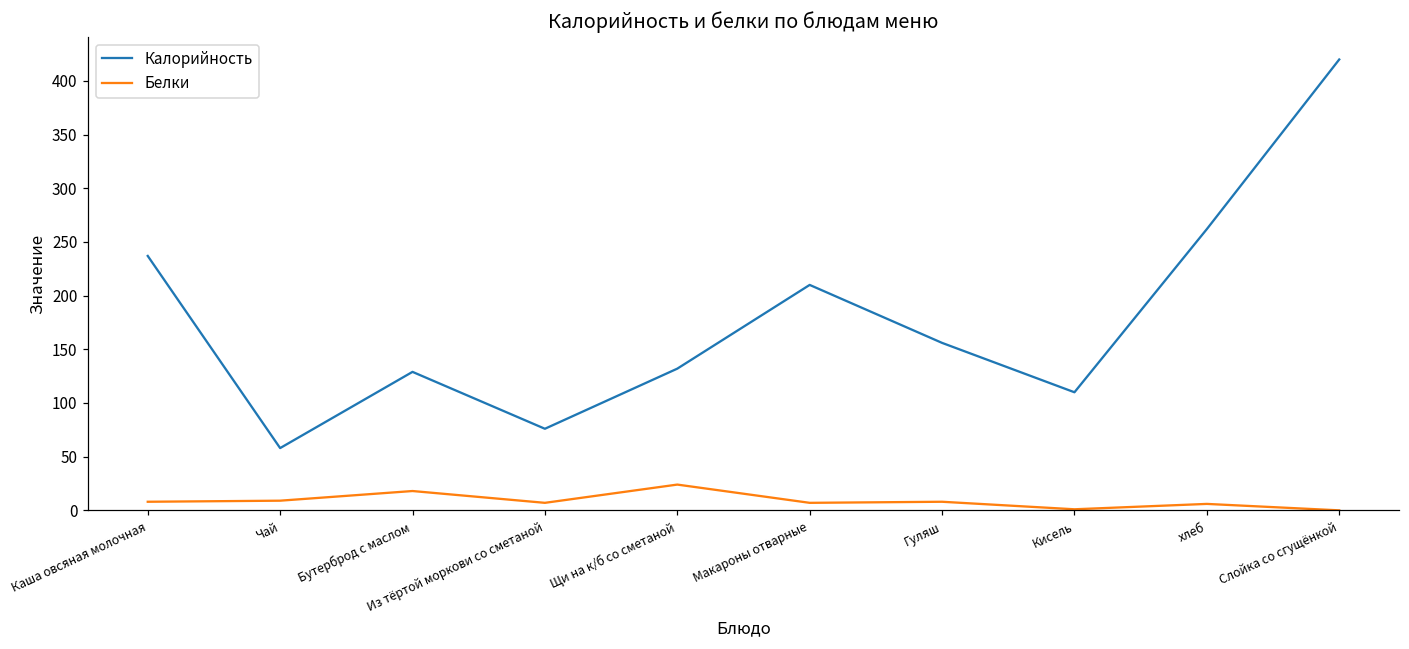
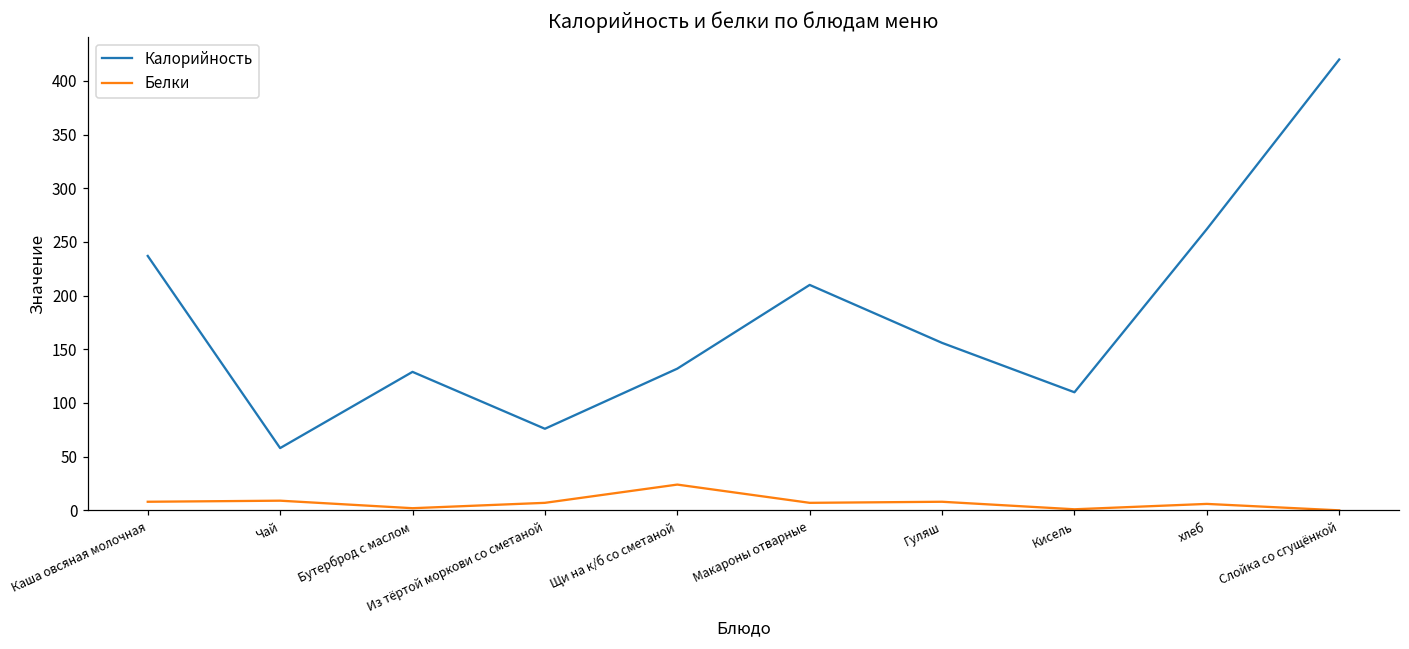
  {
    "Калорийность": {
      "Каша овсяная молочная": 240,
      "Чай": 60,
      "Бутерброд с маслом": 130,
      "Из тёртой моркови со сметаной": 80,
      "Щи на к/б со сметаной": 130,
      "Макароны отварные": 210,
      "Гуляш": 160,
      "Кисель": 110,
      "хлеб": 260,
      "Слойка со сгущёнкой": 420
    },
    "Белки": {
      "Каша овсяная молочная": 10,
      "Чай": 10,
-     "Бутерброд с маслом": 20,
+     "Бутерброд с маслом": 0,
      "Из тёртой моркови со сметаной": 10,
      "Щи на к/б со сметаной": 20,
      "Макароны отварные": 10,
      "Гуляш": 10,
      "Кисель": 0,
      "хлеб": 10,
      "Слойка со сгущёнкой": 0
    }
  }
